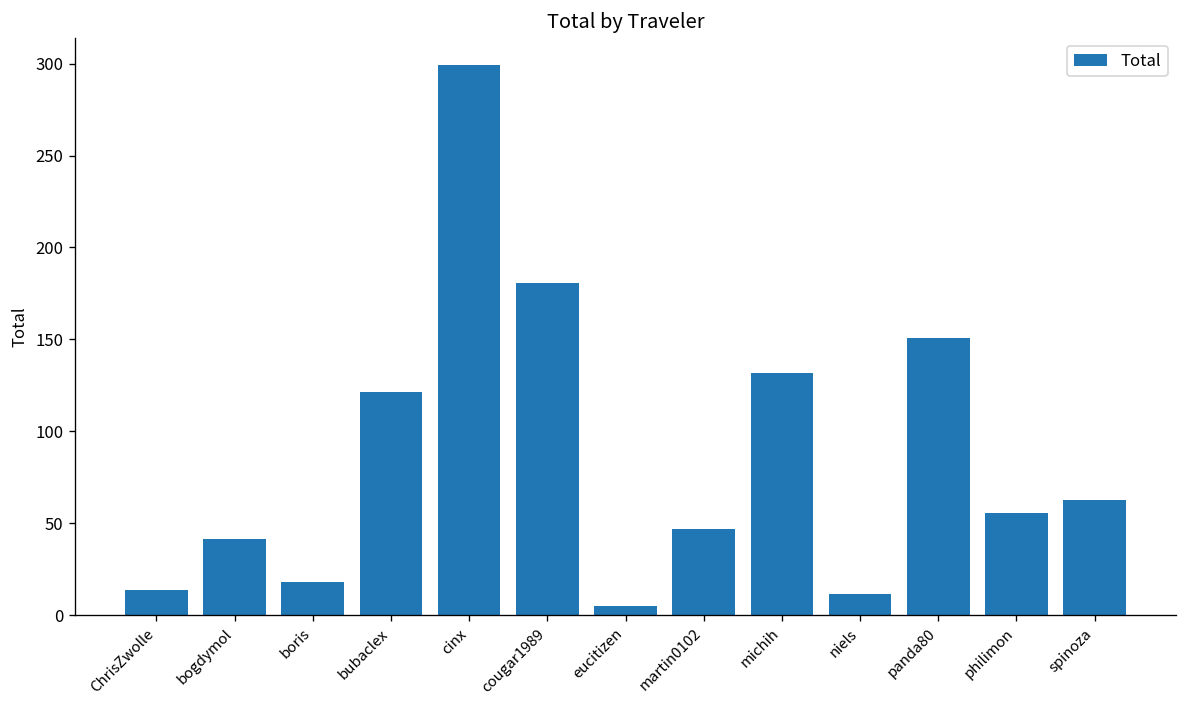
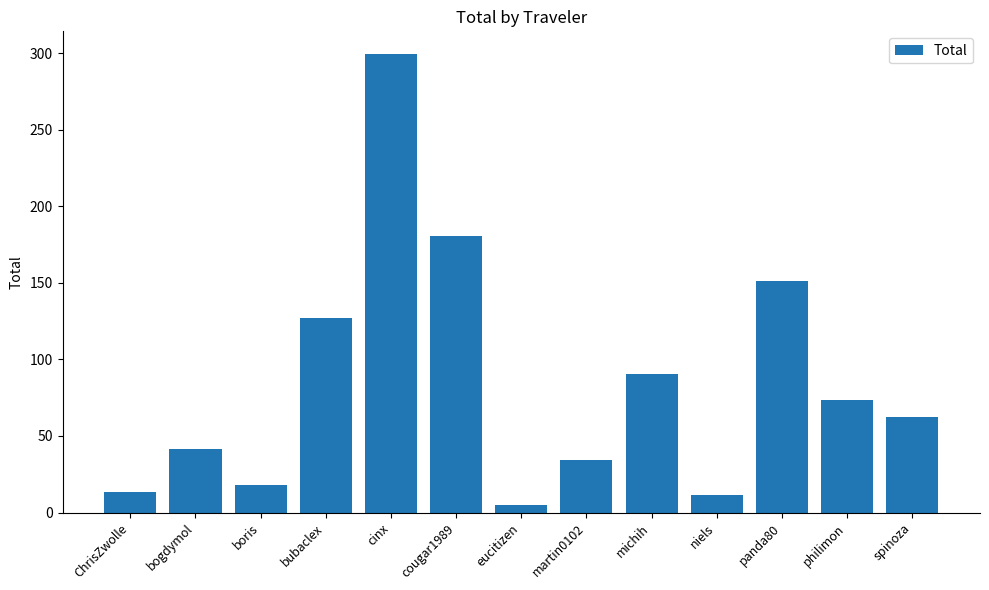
  {
    "ChrisZwolle": 14,
    "bogdymol": 41,
    "boris": 18,
-   "bubaclex": 121,
+   "bubaclex": 127,
    "cinx": 299,
    "cougar1989": 181,
    "eucitizen": 5,
-   "martin0102": 47,
-   "michih": 132,
+   "martin0102": 34,
+   "michih": 91,
    "niels": 11,
    "panda80": 151,
-   "philimon": 56,
+   "philimon": 73,
    "spinoza": 62
  }
